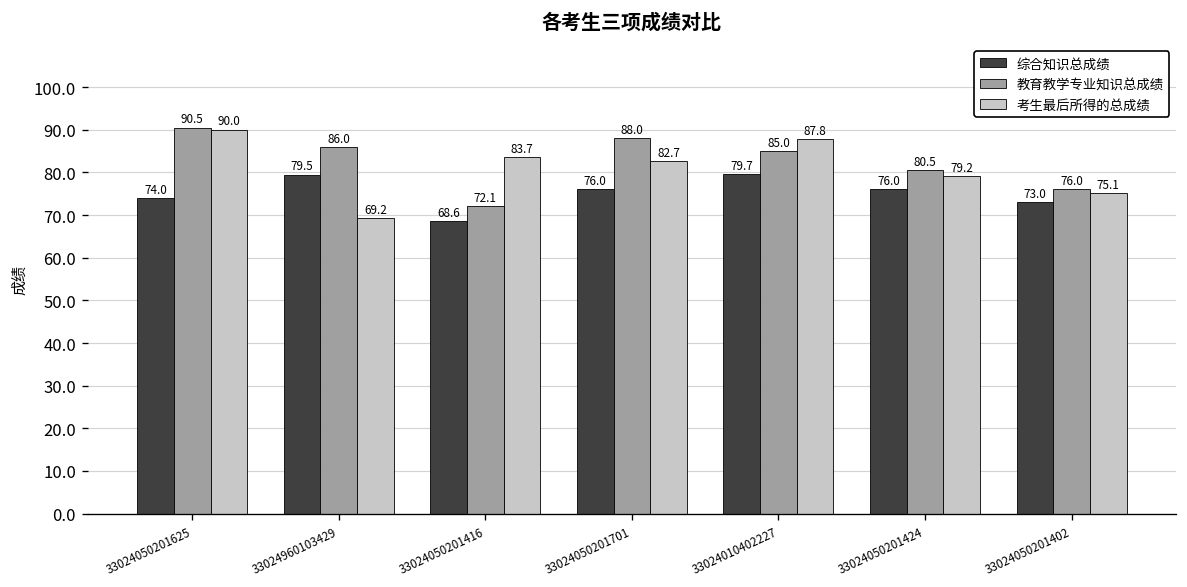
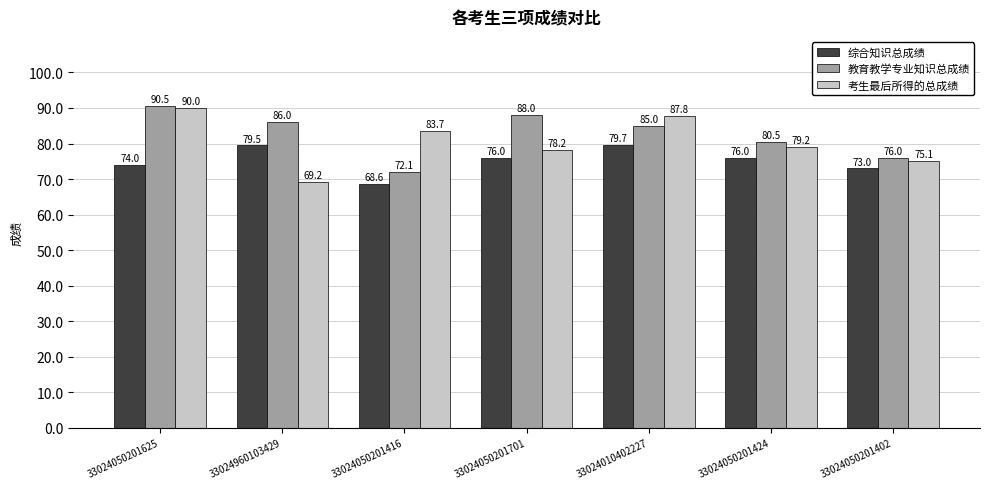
  {
    "综合知识总成绩": {
      "33024050201625": 74.0,
      "33024960103429": 79.5,
      "33024050201416": 68.6,
      "33024050201701": 76.0,
      "33024010402227": 79.7,
      "33024050201424": 76.0,
      "33024050201402": 73.0
    },
    "教育教学专业知识总成绩": {
      "33024050201625": 90.5,
      "33024960103429": 86.0,
      "33024050201416": 72.1,
      "33024050201701": 88.0,
      "33024010402227": 85.0,
      "33024050201424": 80.5,
      "33024050201402": 76.0
    },
    "考生最后所得的总成绩": {
      "33024050201625": 90.0,
      "33024960103429": 69.2,
      "33024050201416": 83.7,
-     "33024050201701": 82.7,
+     "33024050201701": 78.2,
      "33024010402227": 87.8,
      "33024050201424": 79.2,
      "33024050201402": 75.1
    }
  }
